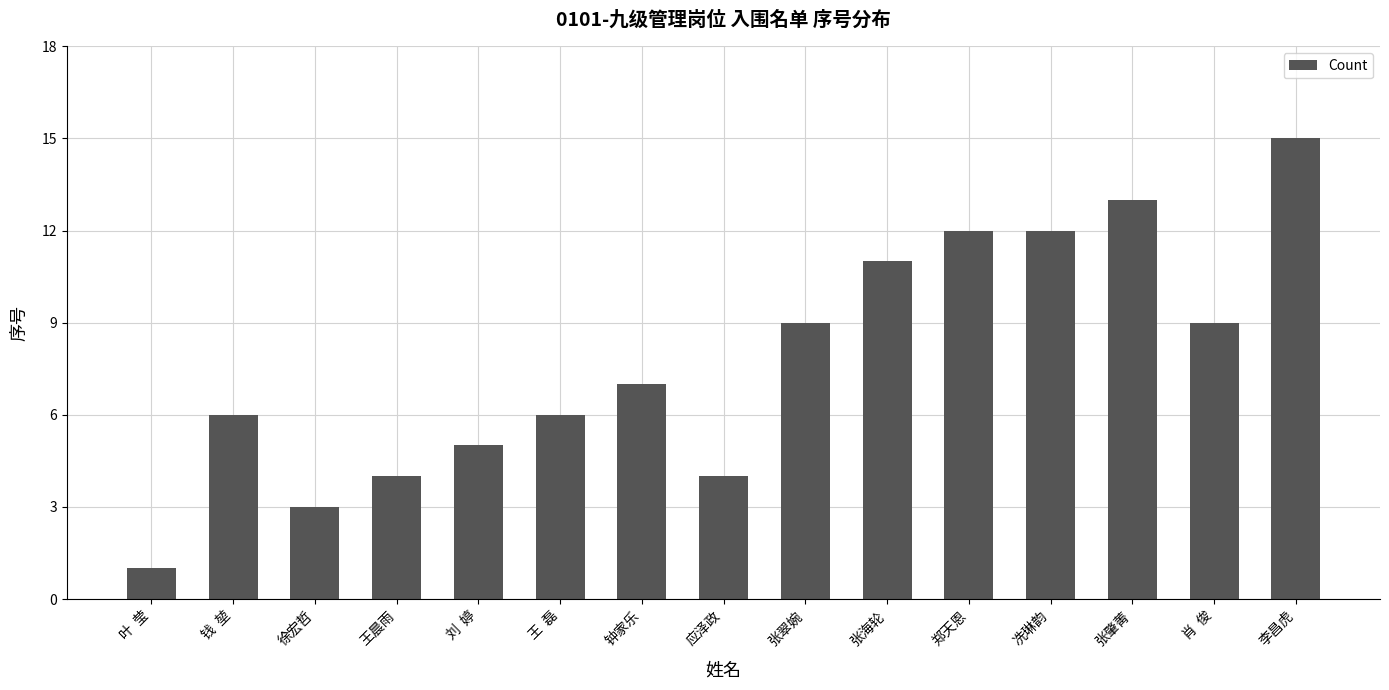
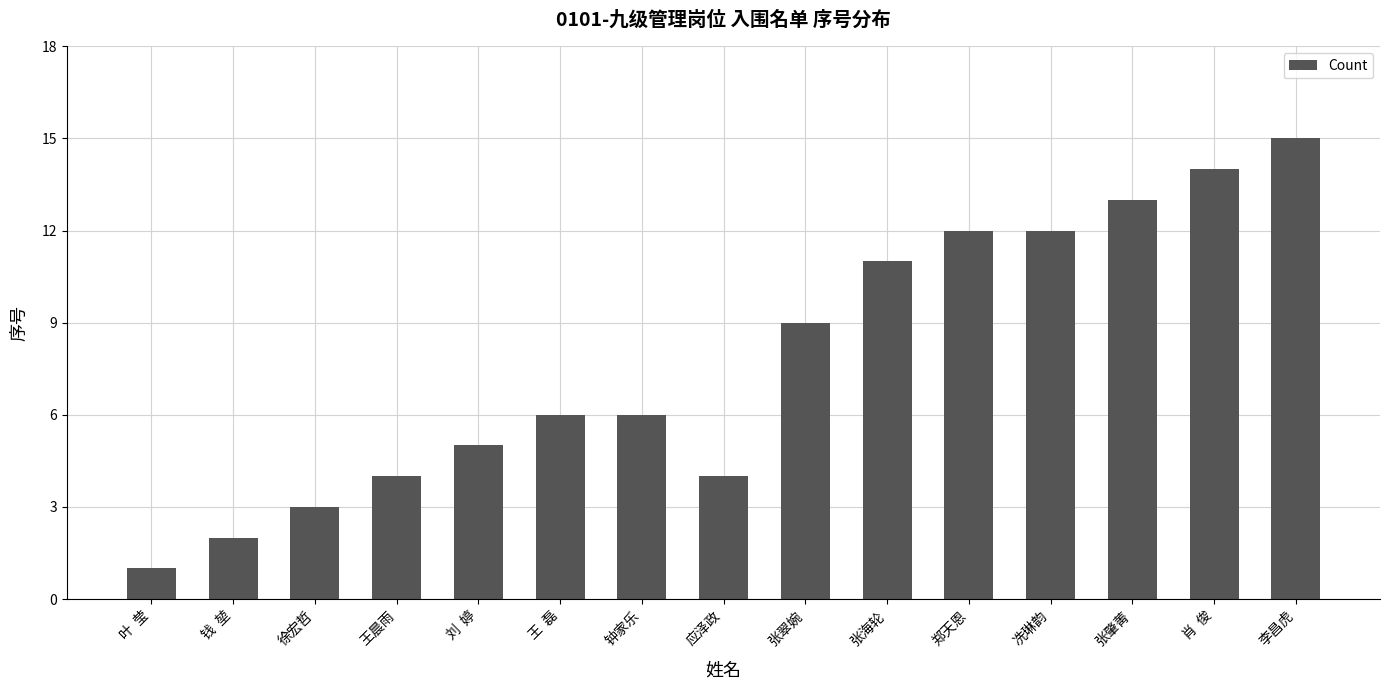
  {
    "叶 莹": 1,
-   "钱 堃": 6,
+   "钱 堃": 2,
    "徐宏哲": 3,
    "王晨雨": 4,
    "刘 婷": 5,
    "王 磊": 6,
-   "钟家乐": 7,
+   "钟家乐": 6,
    "应泽政": 4,
    "张翠婉": 9,
    "张海轮": 11,
    "郑天恩": 12,
    "冼琳韵": 12,
    "张肇菁": 13,
-   "肖 俊": 9,
+   "肖 俊": 14,
    "李昌虎": 15
  }
